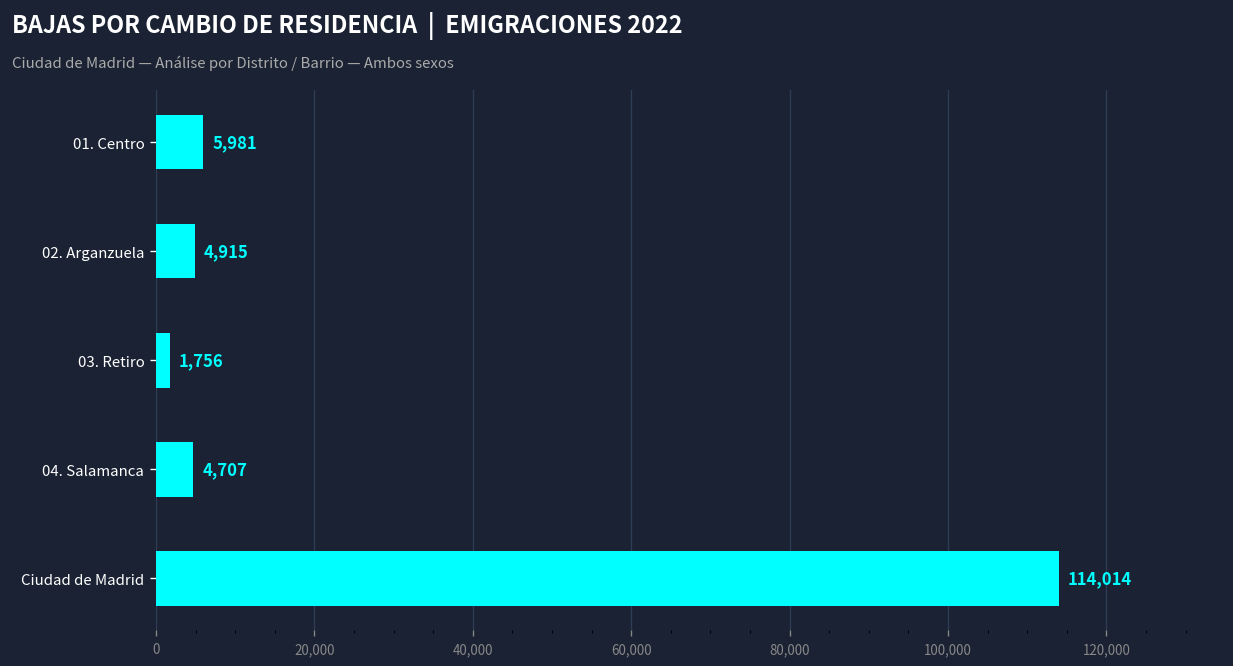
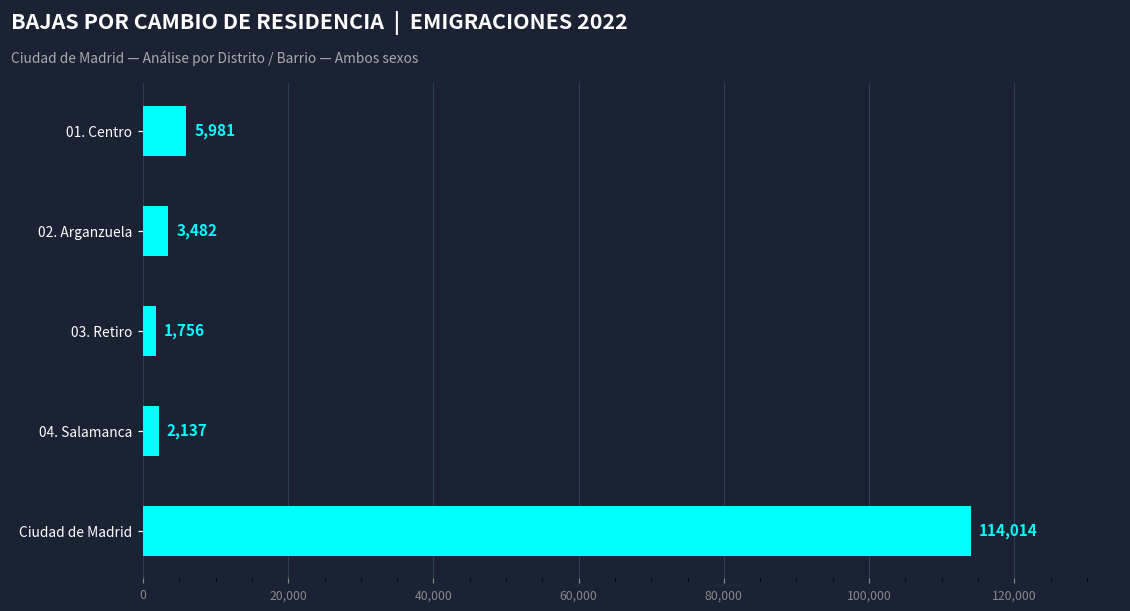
  {
    "01. Centro": "5,981",
-   "02. Arganzuela": "4,915",
+   "02. Arganzuela": "3,482",
    "03. Retiro": "1,756",
-   "04. Salamanca": "4,707",
+   "04. Salamanca": "2,137",
    "Ciudad de Madrid": "114,014"
  }
